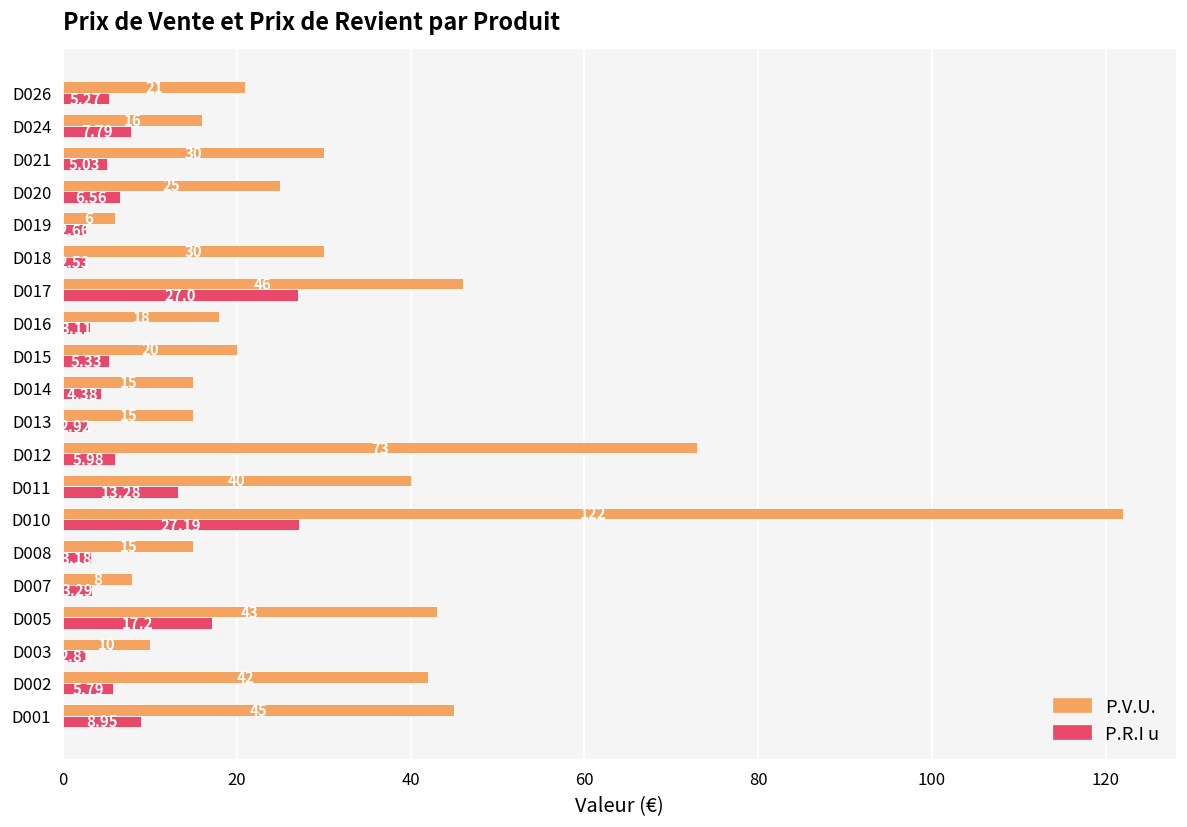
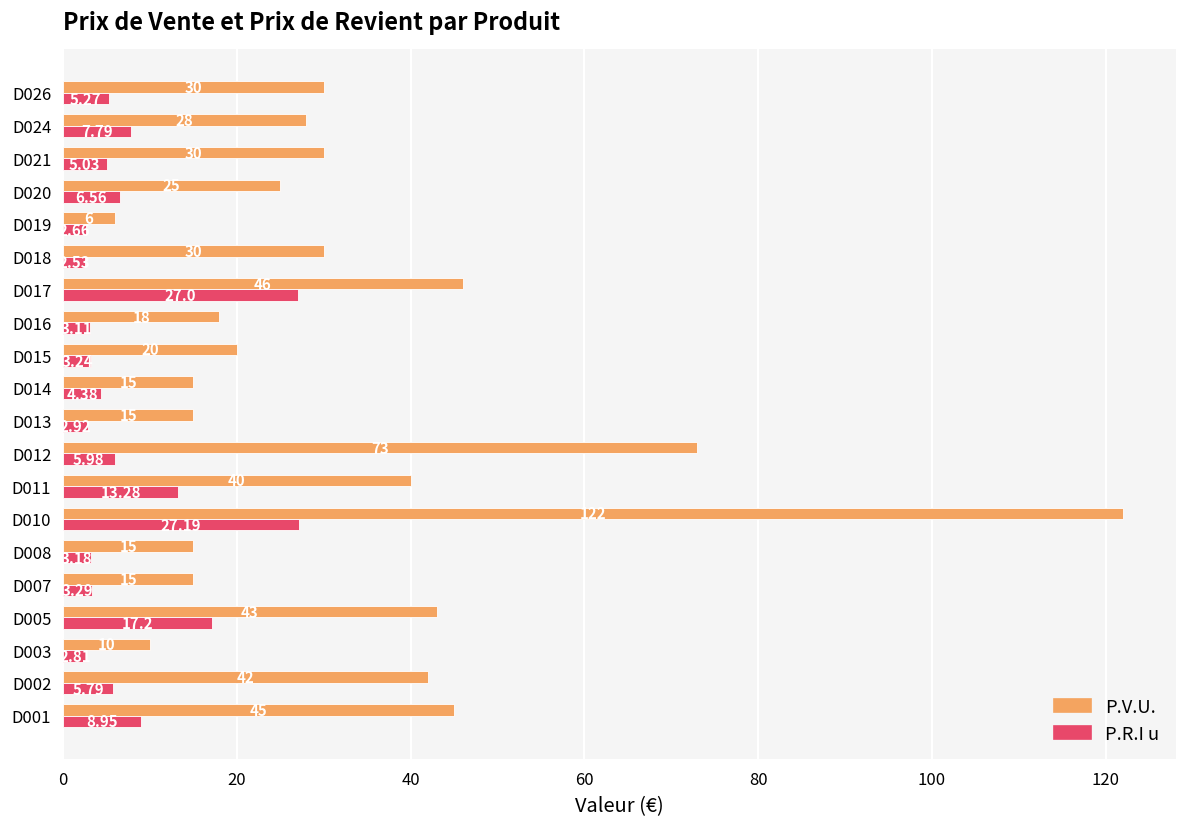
  {
    "P.V.U.": {
-     "D026": 21,
-     "D024": 16,
+     "D026": 30,
+     "D024": 28,
      "D021": 30,
      "D018": 30,
      "D017": 46,
      "D015": 20,
      "D014": 15,
      "D012": 73,
      "D008": 15,
-     "D007": 8,
+     "D007": 15,
      "D003": 10
    },
    "P.R.I u": {
      "D026": 5.27,
      "D024": 7.79,
      "D021": 5.03,
      "D020": 6.56,
      "D017": 27.0,
      "D016": 3.11,
-     "D015": 5.33,
+     "D015": 3.24,
      "D014": 4.38,
      "D013": 2.92,
      "D012": 5.98,
      "D011": 13.28,
      "D010": 27.19,
      "D008": 3.18,
      "D007": 3.29,
      "D005": 17.2,
      "D003": 2.81,
      "D002": 5.79,
      "D001": 8.95
    }
  }
